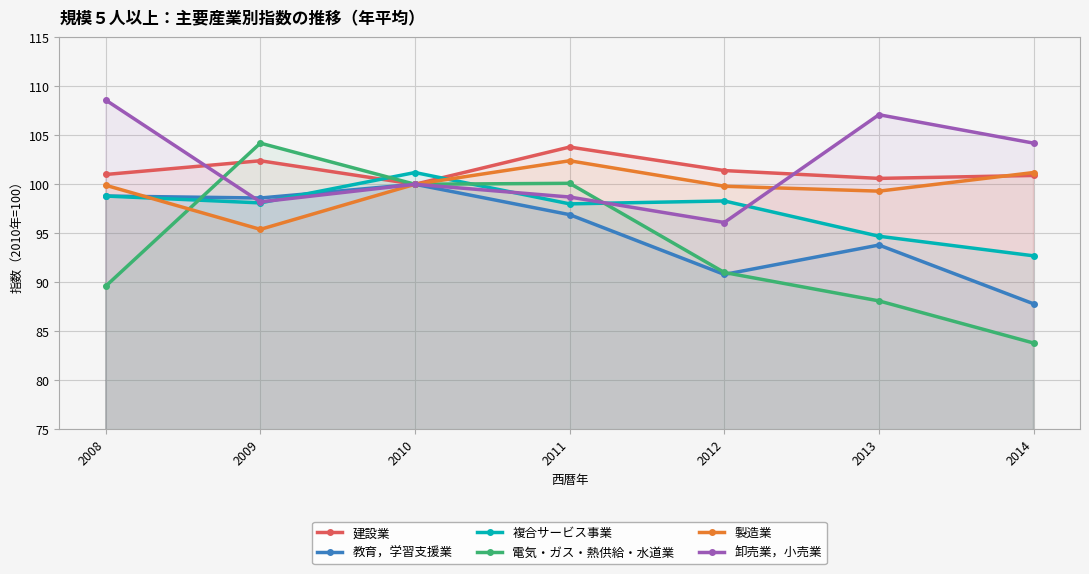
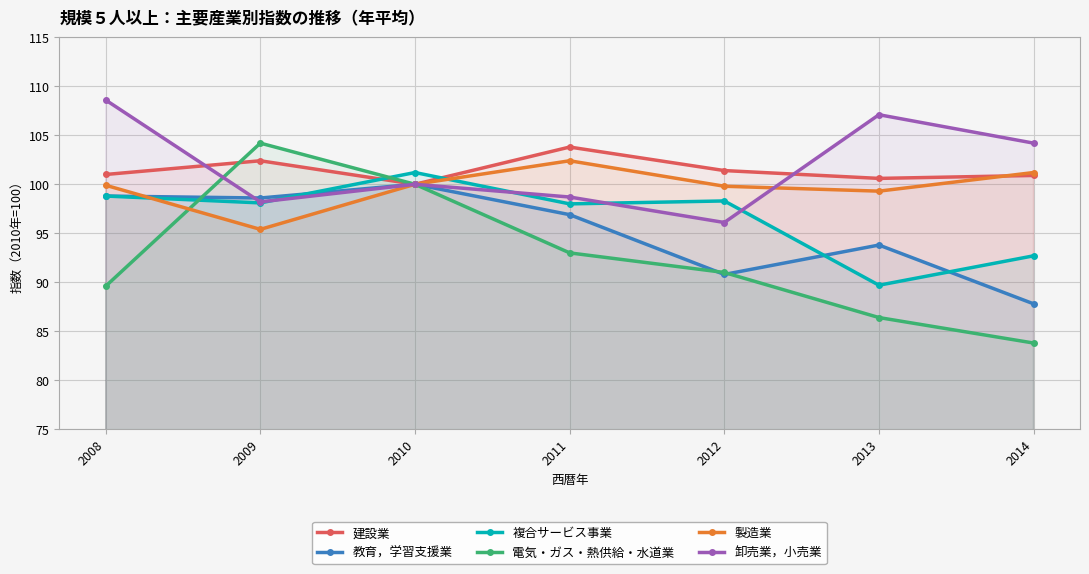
  {
    "教育，学習支援業": {
      "2009": 99,
      "2011": 97,
      "2013": 94,
      "2014": 88
    },
    "複合サービス事業": {
      "2010": 101,
      "2011": 98,
      "2012": 98,
-     "2013": 95,
+     "2013": 90,
      "2014": 93
    },
    "電気・ガス・熱供給・水道業": {
      "2008": 90,
      "2009": 104,
-     "2011": 100,
-     "2013": 88,
+     "2011": 93,
+     "2013": 86,
      "2014": 84
    },
    "卸売業，小売業": {
      "2008": 109,
      "2011": 99,
      "2012": 96,
      "2013": 107,
      "2014": 104
    }
  }
